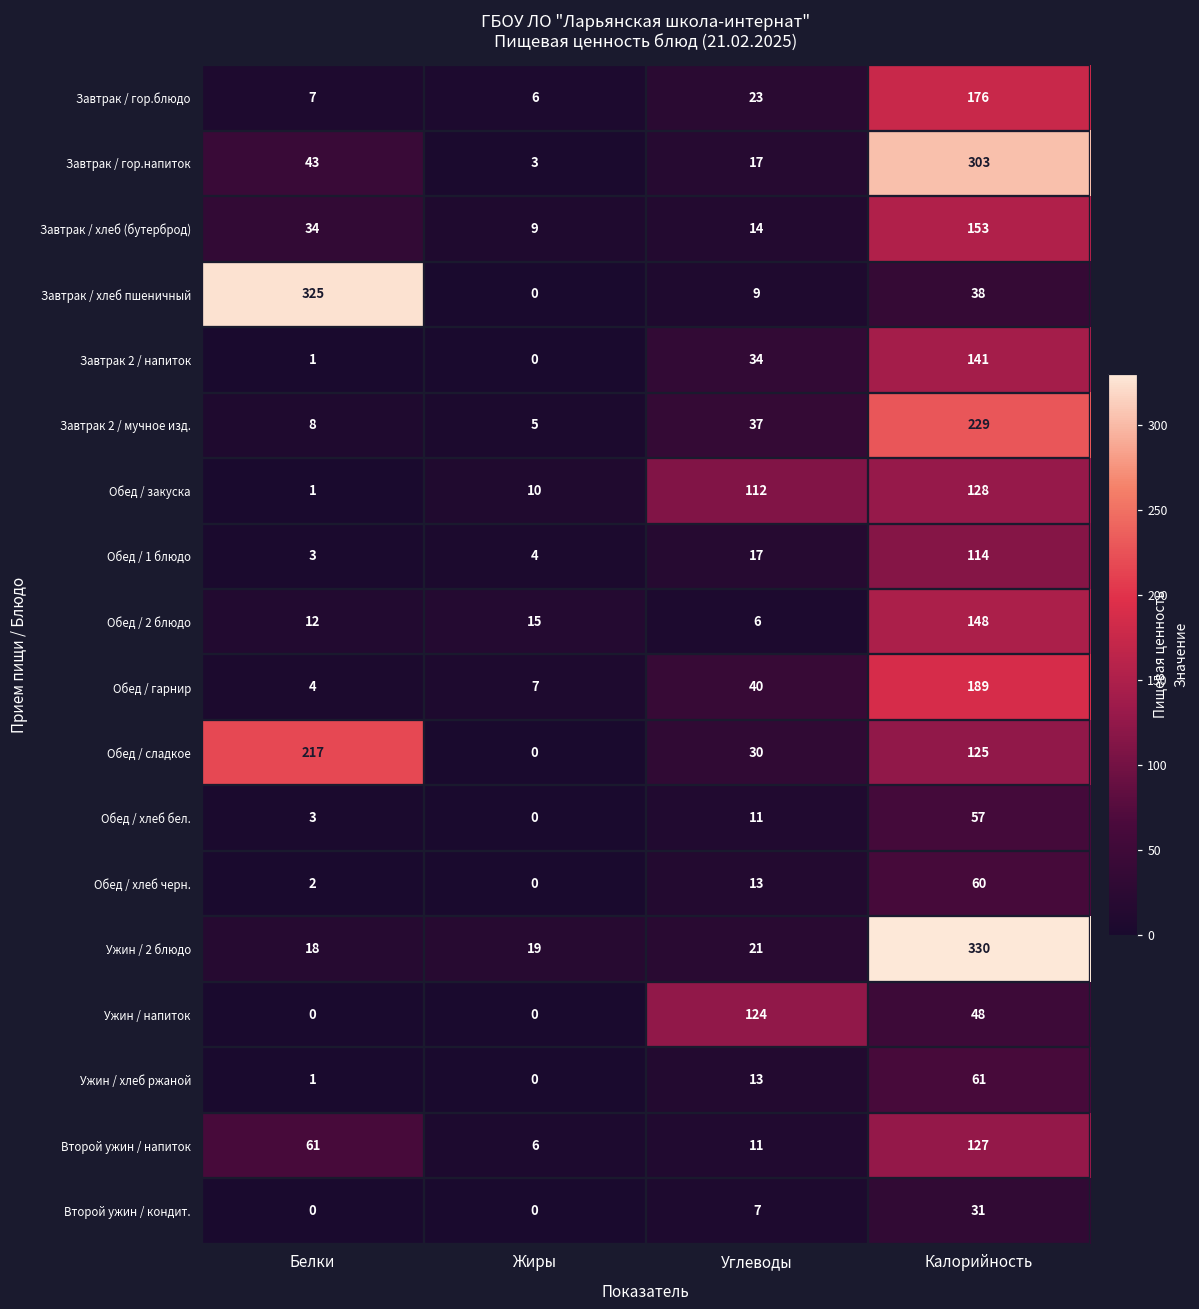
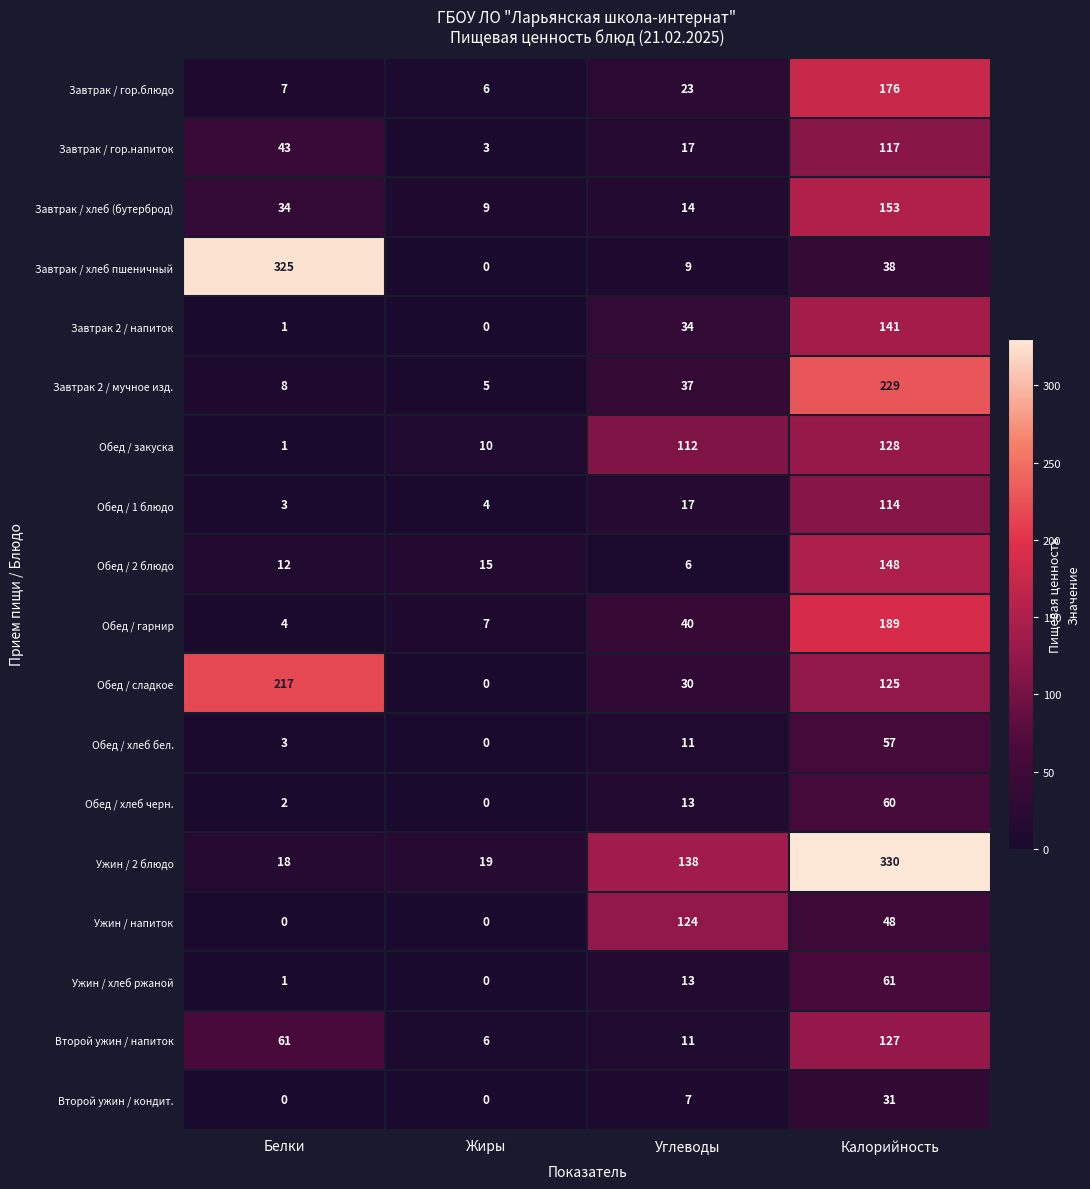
  {
    "Завтрак / гор.блюдо": {
      "Белки": 7,
      "Жиры": 6,
      "Углеводы": 23,
      "Калорийность": 176
    },
    "Завтрак / гор.напиток": {
      "Белки": 43,
      "Жиры": 3,
      "Углеводы": 17,
-     "Калорийность": 303
+     "Калорийность": 117
    },
    "Завтрак / хлеб (бутерброд)": {
      "Белки": 34,
      "Жиры": 9,
      "Углеводы": 14,
      "Калорийность": 153
    },
    "Завтрак / хлеб пшеничный": {
      "Белки": 325,
      "Жиры": 0,
      "Углеводы": 9,
      "Калорийность": 38
    },
    "Завтрак 2 / напиток": {
      "Белки": 1,
      "Жиры": 0,
      "Углеводы": 34,
      "Калорийность": 141
    },
    "Завтрак 2 / мучное изд.": {
      "Белки": 8,
      "Жиры": 5,
      "Углеводы": 37,
      "Калорийность": 229
    },
    "Обед / закуска": {
      "Белки": 1,
      "Жиры": 10,
      "Углеводы": 112,
      "Калорийность": 128
    },
    "Обед / 1 блюдо": {
      "Белки": 3,
      "Жиры": 4,
      "Углеводы": 17,
      "Калорийность": 114
    },
    "Обед / 2 блюдо": {
      "Белки": 12,
      "Жиры": 15,
      "Углеводы": 6,
      "Калорийность": 148
    },
    "Обед / гарнир": {
      "Белки": 4,
      "Жиры": 7,
      "Углеводы": 40,
      "Калорийность": 189
    },
    "Обед / сладкое": {
      "Белки": 217,
      "Жиры": 0,
      "Углеводы": 30,
      "Калорийность": 125
    },
    "Обед / хлеб бел.": {
      "Белки": 3,
      "Жиры": 0,
      "Углеводы": 11,
      "Калорийность": 57
    },
    "Обед / хлеб черн.": {
      "Белки": 2,
      "Жиры": 0,
      "Углеводы": 13,
      "Калорийность": 60
    },
    "Ужин / 2 блюдо": {
      "Белки": 18,
      "Жиры": 19,
-     "Углеводы": 21,
+     "Углеводы": 138,
      "Калорийность": 330
    },
    "Ужин / напиток": {
      "Белки": 0,
      "Жиры": 0,
      "Углеводы": 124,
      "Калорийность": 48
    },
    "Ужин / хлеб ржаной": {
      "Белки": 1,
      "Жиры": 0,
      "Углеводы": 13,
      "Калорийность": 61
    },
    "Второй ужин / напиток": {
      "Белки": 61,
      "Жиры": 6,
      "Углеводы": 11,
      "Калорийность": 127
    },
    "Второй ужин / кондит.": {
      "Белки": 0,
      "Жиры": 0,
      "Углеводы": 7,
      "Калорийность": 31
    }
  }
